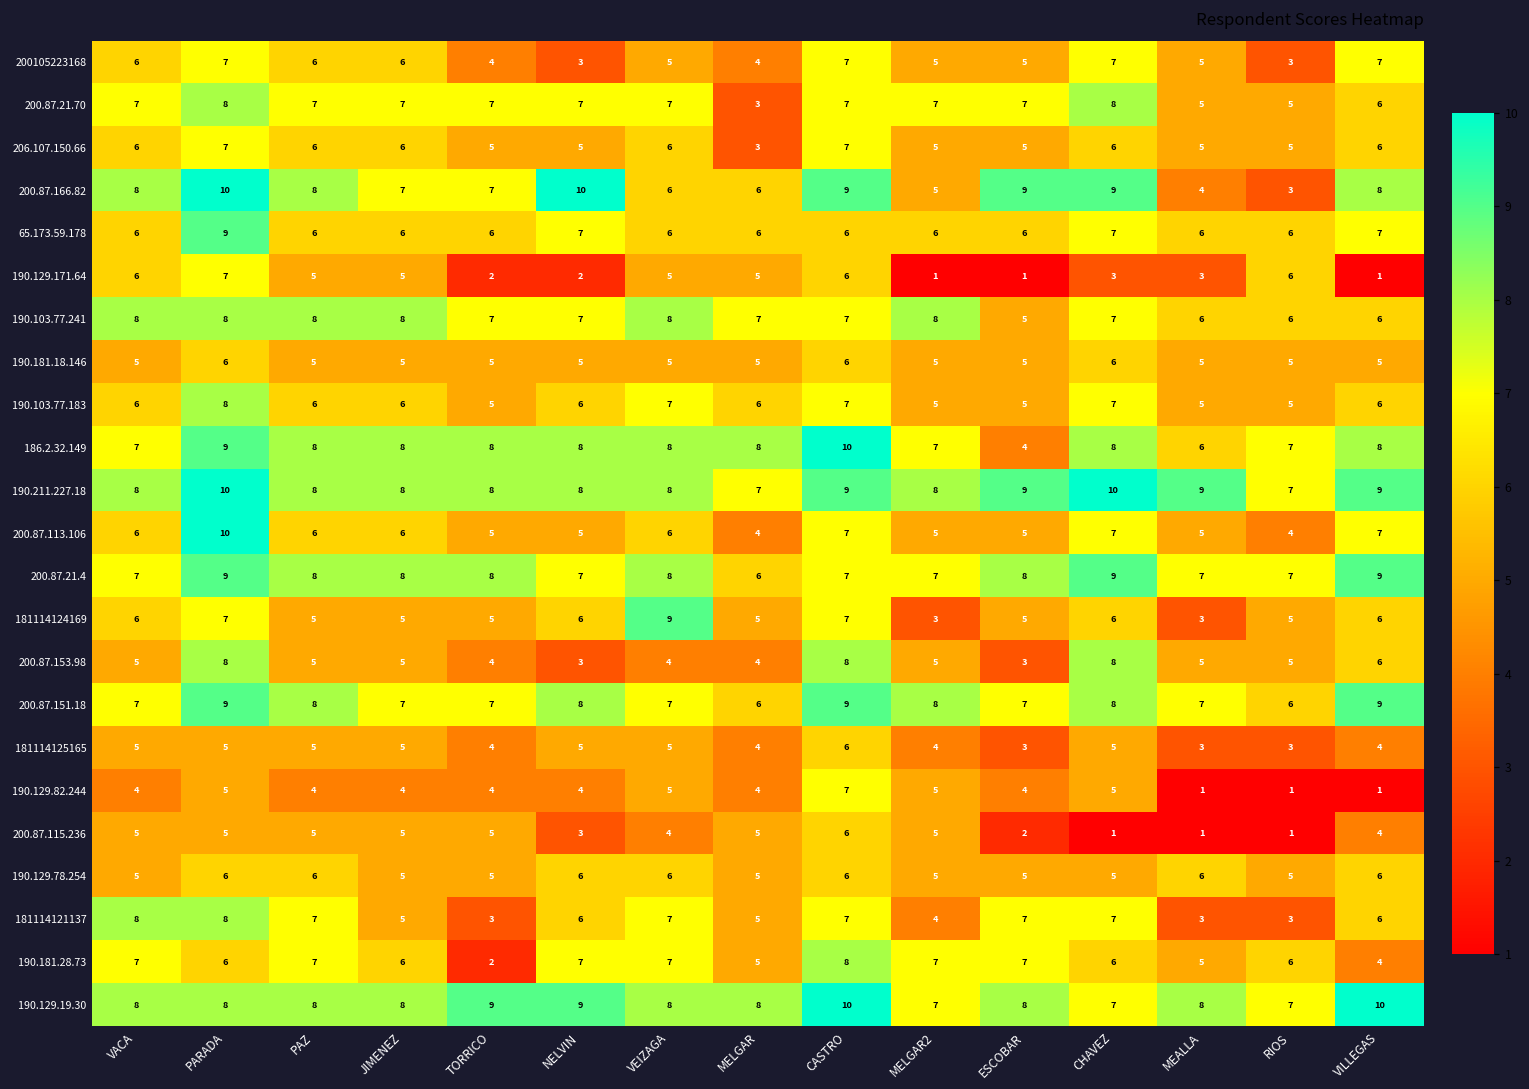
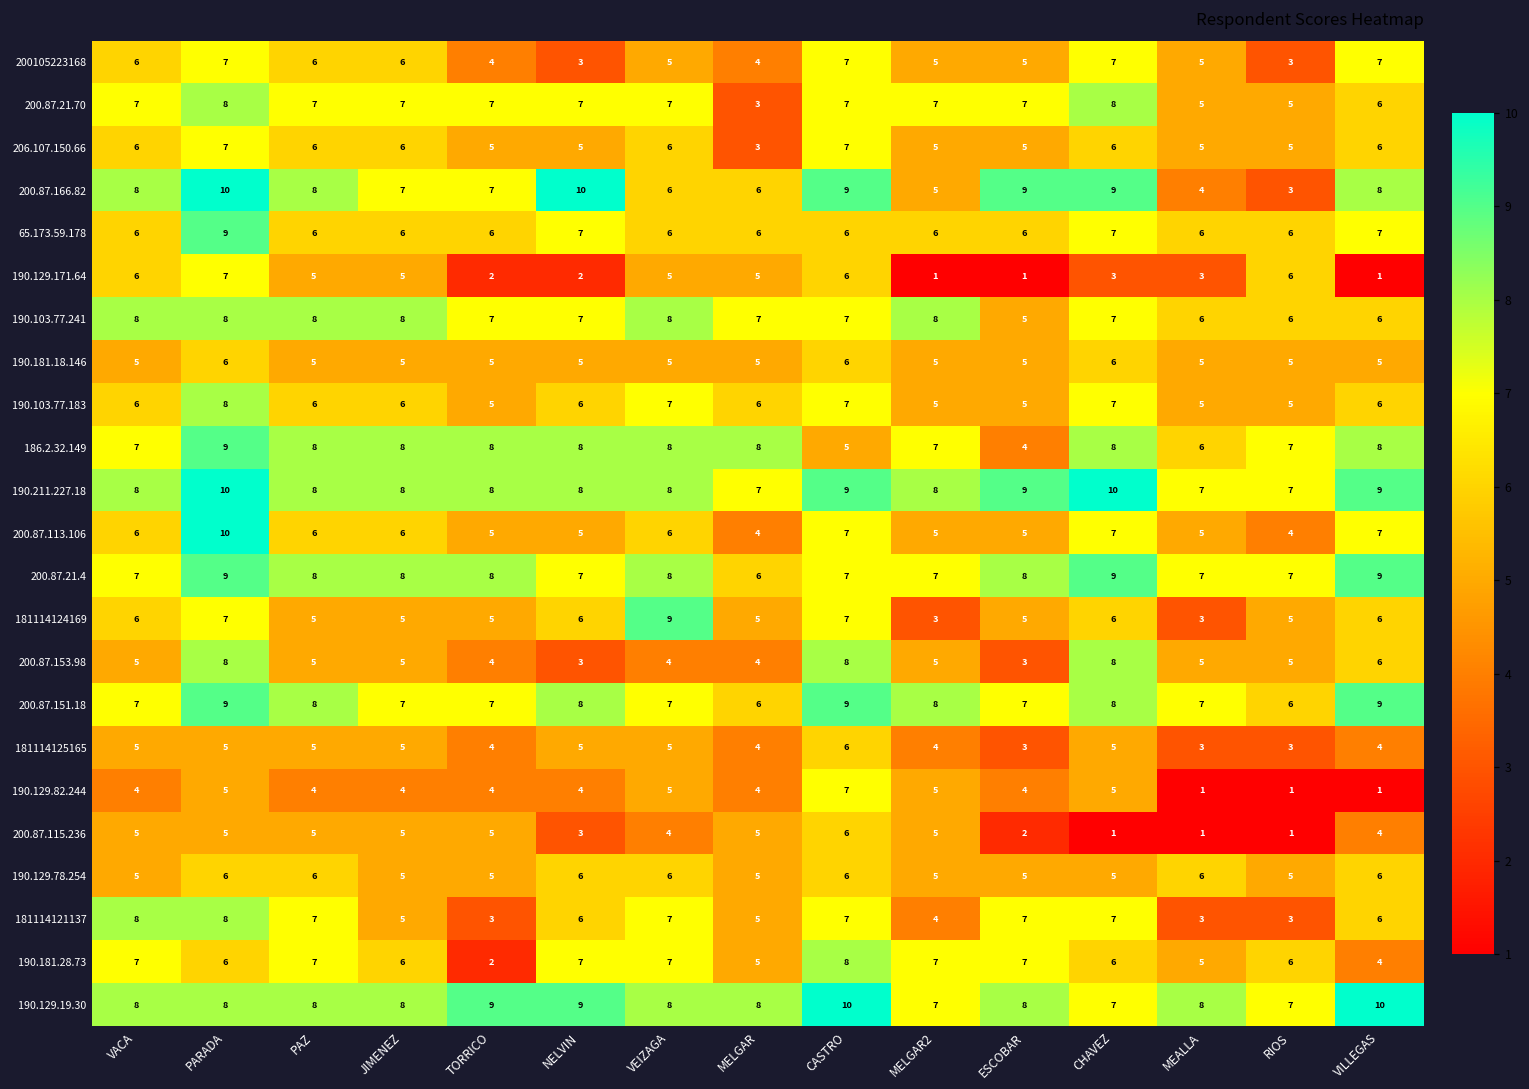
  {
    "186.2.32.149": {
      "VACA": 7,
      "PARADA": 9,
      "PAZ": 8,
      "JIMENEZ": 8,
      "TORRICO": 8,
      "NELVIN": 8,
      "VEIZAGA": 8,
      "MELGAR": 8,
-     "CASTRO": 10,
+     "CASTRO": 5,
      "MELGAR2": 7,
      "ESCOBAR": 4,
      "CHAVEZ": 8,
      "MEALLA": 6,
      "RIOS": 7,
      "VILLEGAS": 8
    },
    "190.211.227.18": {
      "VACA": 8,
      "PARADA": 10,
      "PAZ": 8,
      "JIMENEZ": 8,
      "TORRICO": 8,
      "NELVIN": 8,
      "VEIZAGA": 8,
      "MELGAR": 7,
      "CASTRO": 9,
      "MELGAR2": 8,
      "ESCOBAR": 9,
      "CHAVEZ": 10,
-     "MEALLA": 9,
+     "MEALLA": 7,
      "RIOS": 7,
      "VILLEGAS": 9
    }
  }
